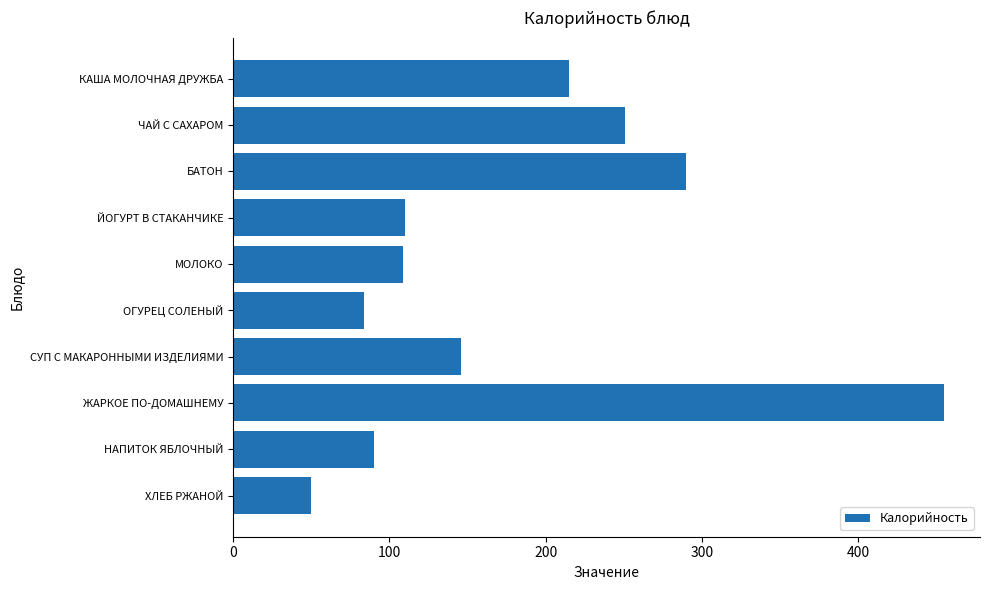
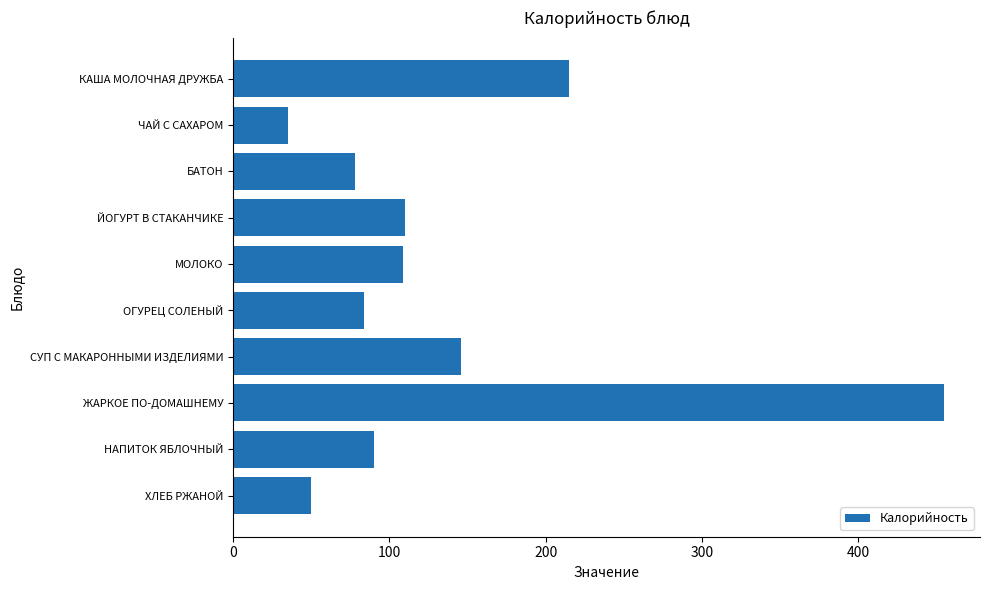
  {
    "КАША МОЛОЧНАЯ ДРУЖБА": 215,
-   "ЧАЙ С САХАРОМ": 251,
-   "БАТОН": 290,
+   "ЧАЙ С САХАРОМ": 35,
+   "БАТОН": 78,
    "ЙОГУРТ В СТАКАНЧИКЕ": 110,
    "МОЛОКО": 109,
    "ОГУРЕЦ СОЛЕНЫЙ": 84,
    "СУП С МАКАРОННЫМИ ИЗДЕЛИЯМИ": 146,
    "ЖАРКОЕ ПО-ДОМАШНЕМУ": 455,
    "НАПИТОК ЯБЛОЧНЫЙ": 90,
    "ХЛЕБ РЖАНОЙ": 50
  }
